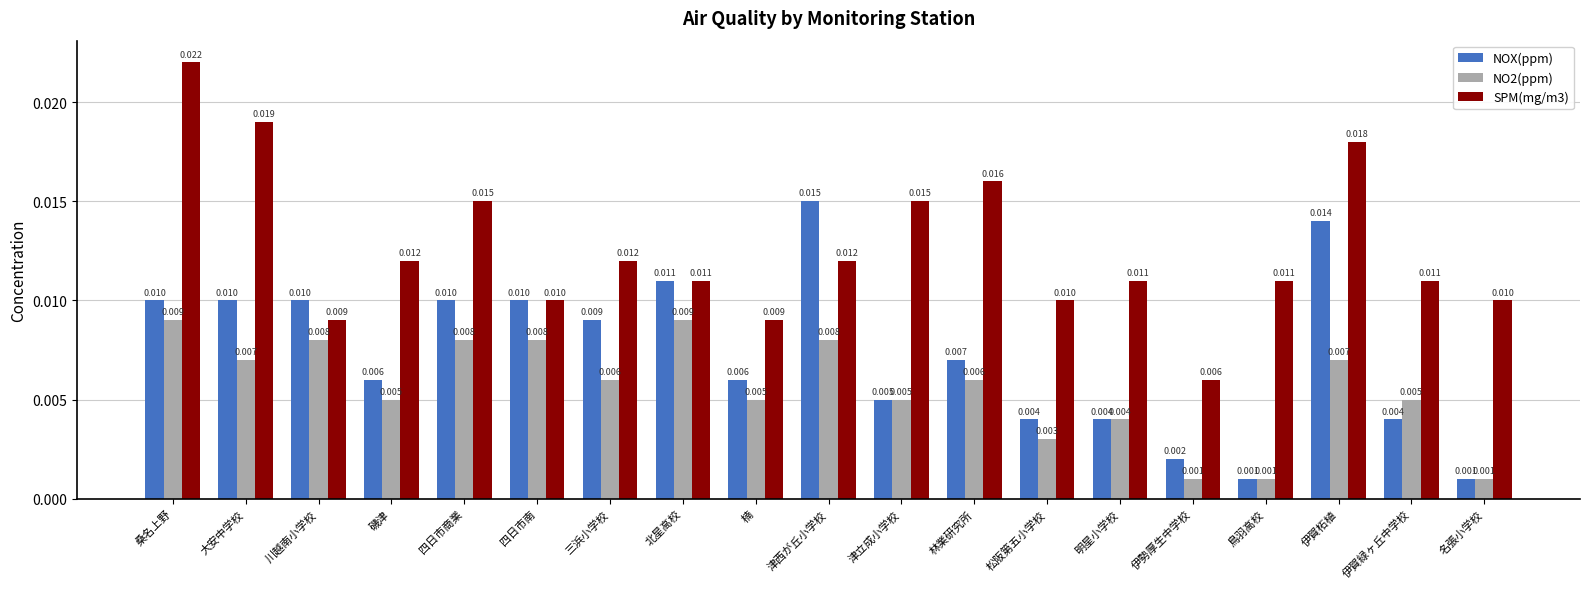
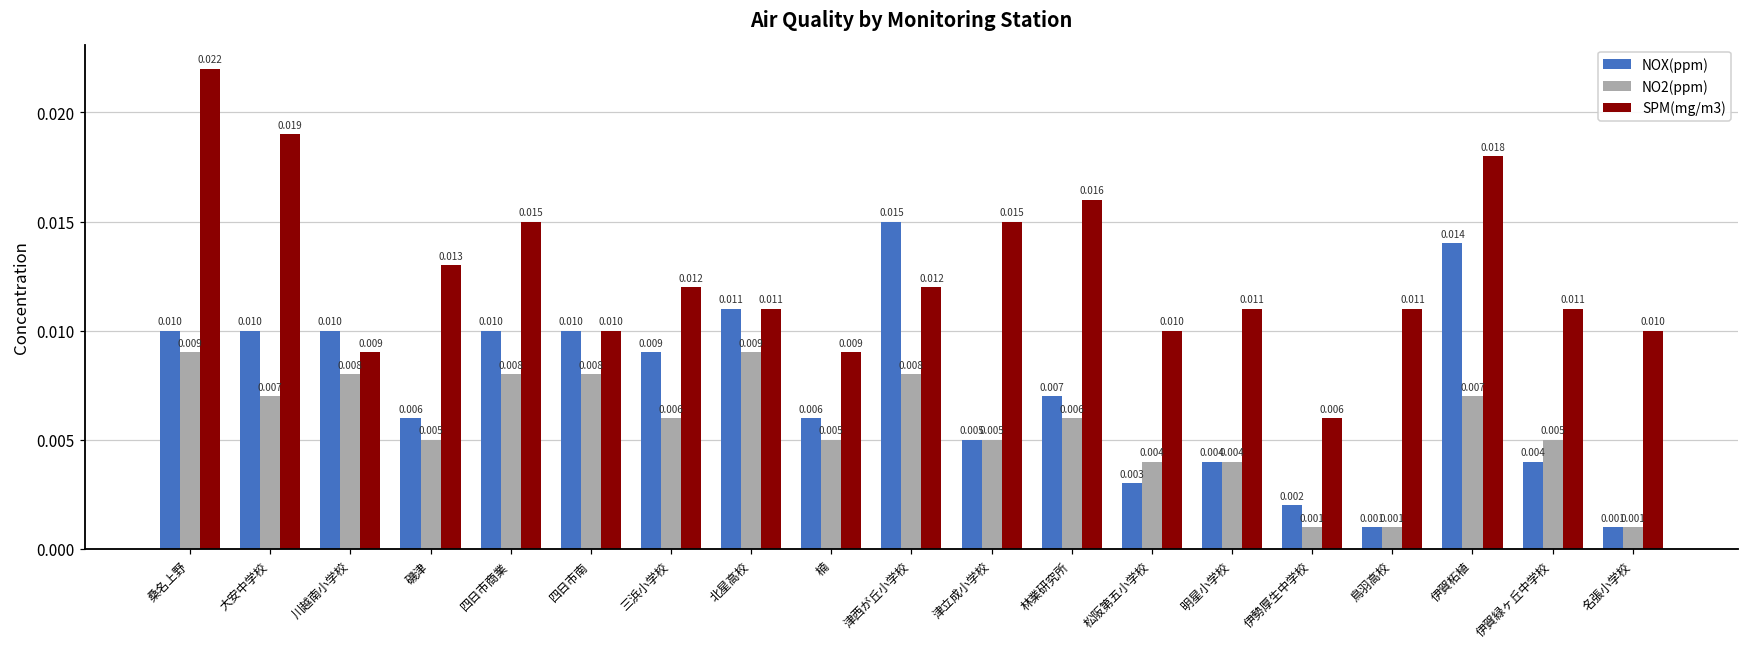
  {
    "NOX(ppm)": {
      "桑名上野": 0.010,
      "大安中学校": 0.010,
      "川越南小学校": 0.010,
      "磯津": 0.006,
      "四日市商業": 0.010,
      "四日市南": 0.010,
      "三浜小学校": 0.009,
      "北星高校": 0.011,
      "楠": 0.006,
      "津西が丘小学校": 0.015,
      "林業研究所": 0.007,
-     "松阪第五小学校": 0.004,
+     "松阪第五小学校": 0.003,
      "伊勢厚生中学校": 0.002,
      "伊賀柘植": 0.014,
      "伊賀緑ヶ丘中学校": 0.004
    },
    "NO2(ppm)": {
      "桑名上野": 0.009,
      "大安中学校": 0.007,
      "川越南小学校": 0.008,
      "磯津": 0.005,
      "四日市商業": 0.008,
      "四日市南": 0.008,
      "三浜小学校": 0.006,
      "北星高校": 0.009,
      "楠": 0.005,
      "津西が丘小学校": 0.008,
      "林業研究所": 0.006,
-     "松阪第五小学校": 0.003,
+     "松阪第五小学校": 0.004,
      "伊勢厚生中学校": 0.001,
      "伊賀柘植": 0.007,
      "伊賀緑ヶ丘中学校": 0.005
    },
    "SPM(mg/m3)": {
      "桑名上野": 0.022,
      "大安中学校": 0.019,
      "川越南小学校": 0.009,
-     "磯津": 0.012,
+     "磯津": 0.013,
      "四日市商業": 0.015,
      "四日市南": 0.010,
      "三浜小学校": 0.012,
      "北星高校": 0.011,
      "楠": 0.009,
      "津西が丘小学校": 0.012,
      "津立成小学校": 0.015,
      "林業研究所": 0.016,
      "松阪第五小学校": 0.010,
      "明星小学校": 0.011,
      "伊勢厚生中学校": 0.006,
      "鳥羽高校": 0.011,
      "伊賀柘植": 0.018,
      "伊賀緑ヶ丘中学校": 0.011,
      "名張小学校": 0.010
    }
  }
